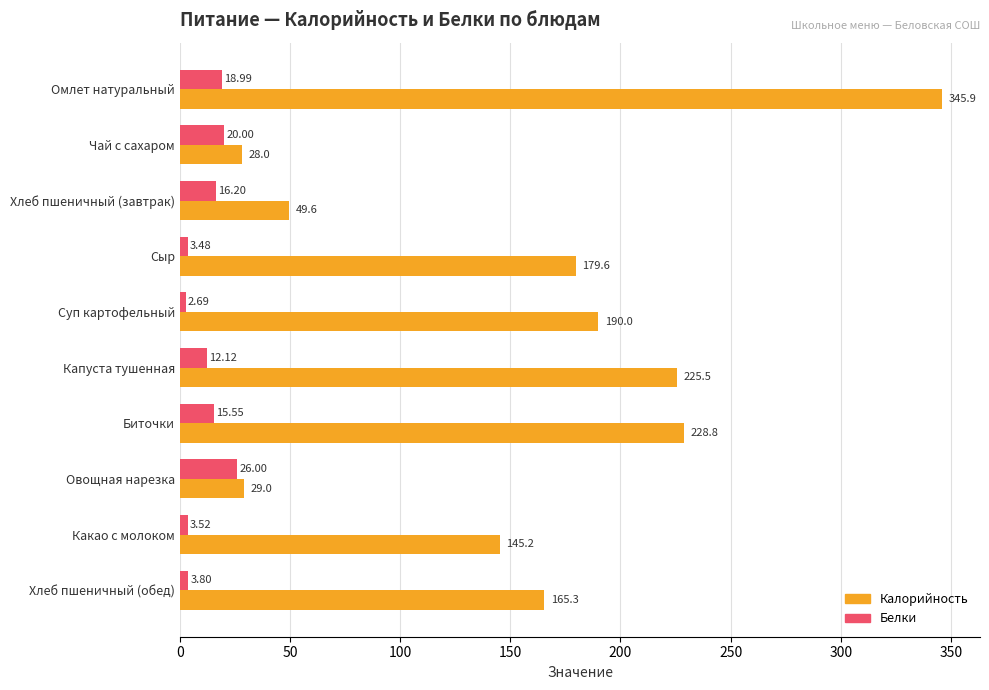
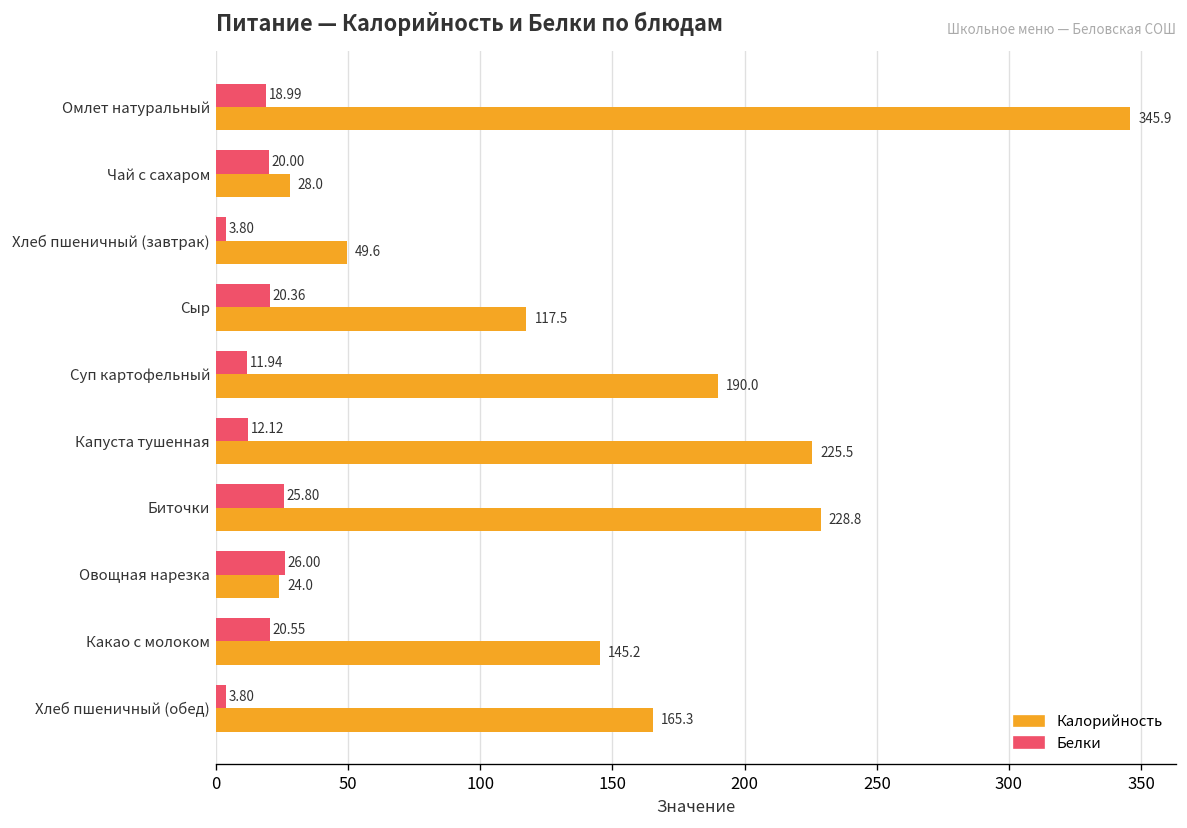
  {
    "Калорийность": {
      "Омлет натуральный": 345.9,
      "Чай с сахаром": 28.0,
      "Хлеб пшеничный (завтрак)": 49.6,
-     "Сыр": 179.6,
+     "Сыр": 117.5,
      "Суп картофельный": 190.0,
      "Капуста тушенная": 225.5,
      "Биточки": 228.8,
-     "Овощная нарезка": 29.0,
+     "Овощная нарезка": 24.0,
      "Какао с молоком": 145.2,
      "Хлеб пшеничный (обед)": 165.3
    },
    "Белки": {
      "Омлет натуральный": 18.99,
      "Чай с сахаром": 20.00,
-     "Хлеб пшеничный (завтрак)": 16.20,
-     "Сыр": 3.48,
-     "Суп картофельный": 2.69,
+     "Хлеб пшеничный (завтрак)": 3.80,
+     "Сыр": 20.36,
+     "Суп картофельный": 11.94,
      "Капуста тушенная": 12.12,
-     "Биточки": 15.55,
+     "Биточки": 25.80,
      "Овощная нарезка": 26.00,
-     "Какао с молоком": 3.52,
+     "Какао с молоком": 20.55,
      "Хлеб пшеничный (обед)": 3.80
    }
  }
